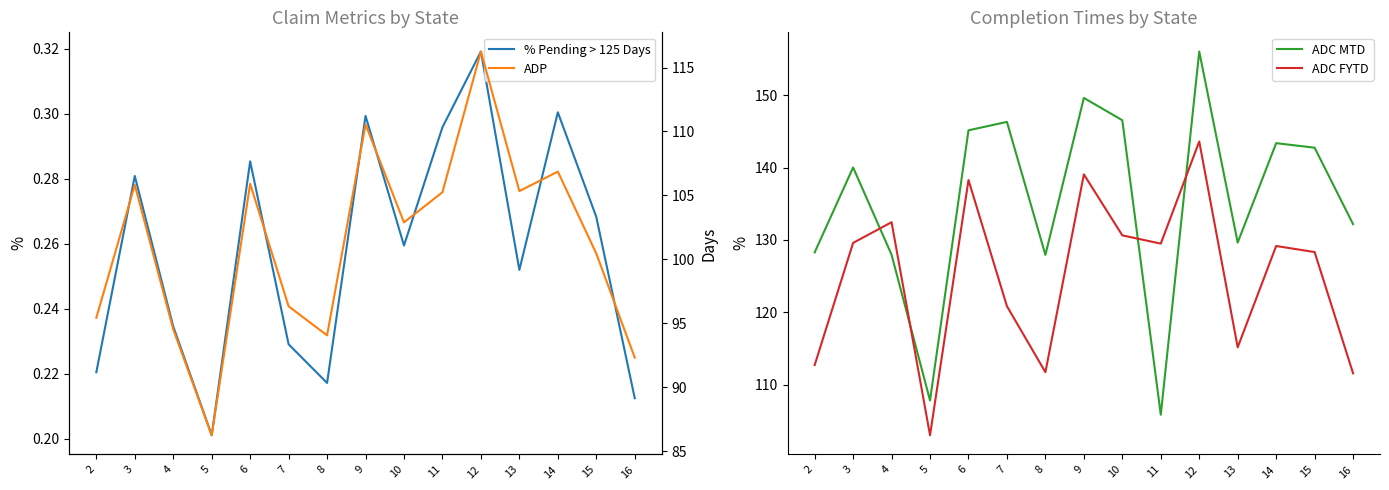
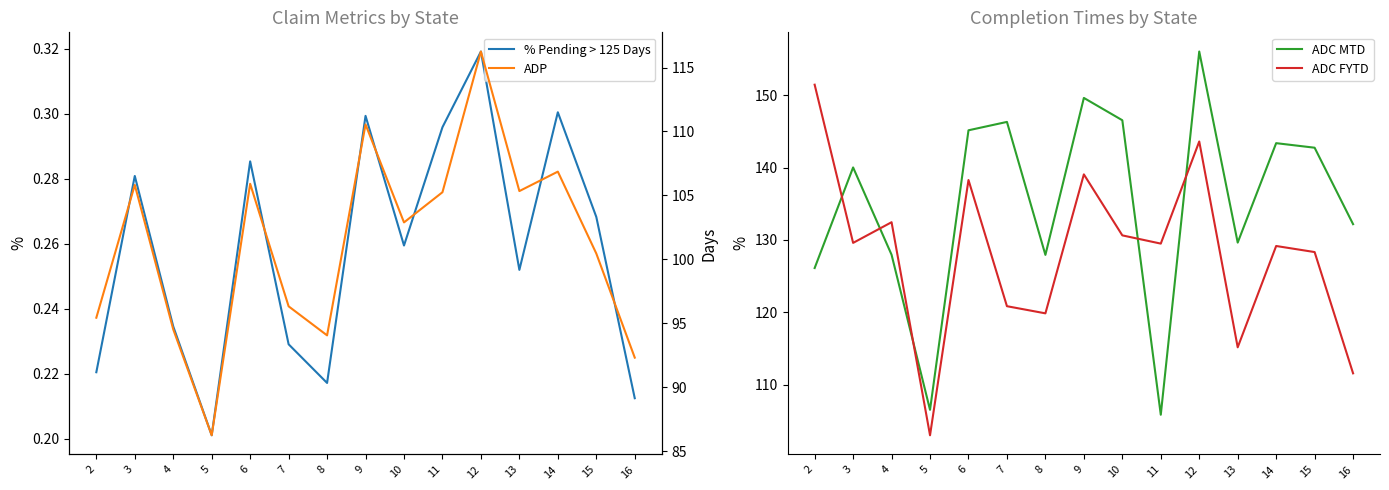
  {
    "Completion Times by State": {
      "ADC MTD": {
-       "2": 128,
+       "2": 126,
        "3": 140,
        "4": 128,
-       "5": 108,
+       "5": 107,
        "6": 145,
        "7": 146,
        "8": 128,
        "9": 150,
        "10": 147,
        "11": 106,
        "12": 156,
        "13": 130,
        "14": 143,
        "15": 143,
        "16": 132
      },
      "ADC FYTD": {
-       "2": 113,
+       "2": 151,
        "3": 130,
        "4": 132,
        "5": 103,
        "6": 138,
        "7": 121,
-       "8": 112,
+       "8": 120,
        "9": 139,
        "10": 131,
        "11": 130,
        "12": 144,
        "13": 115,
        "14": 129,
        "15": 128,
        "16": 112
      }
    }
  }
